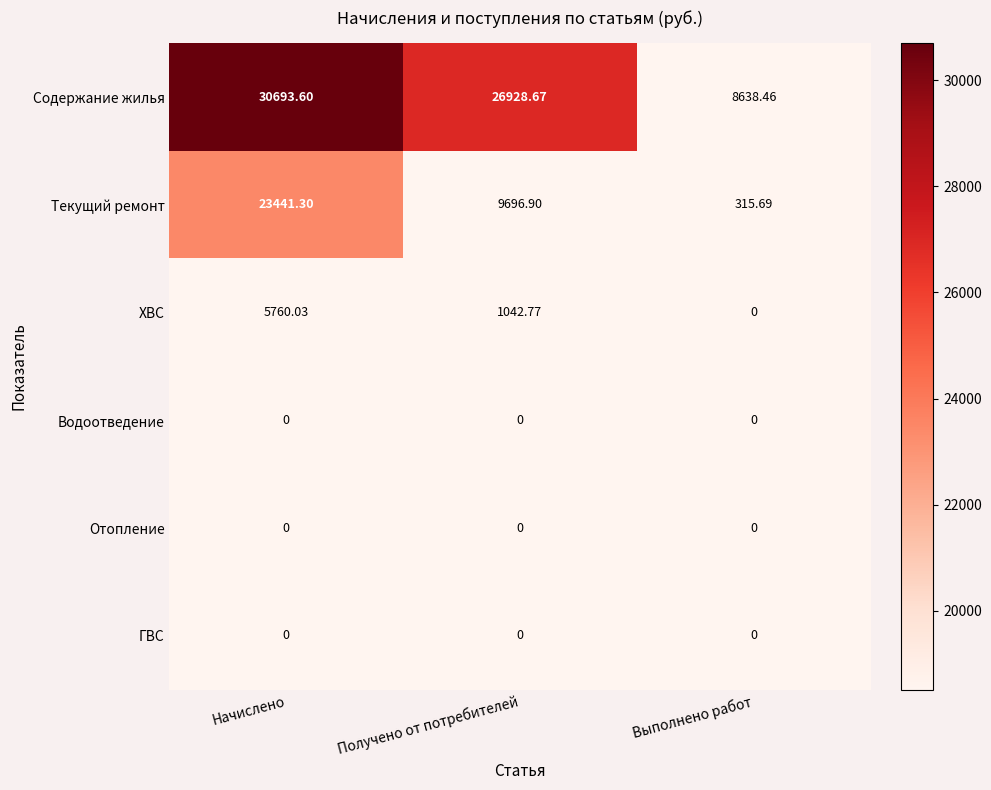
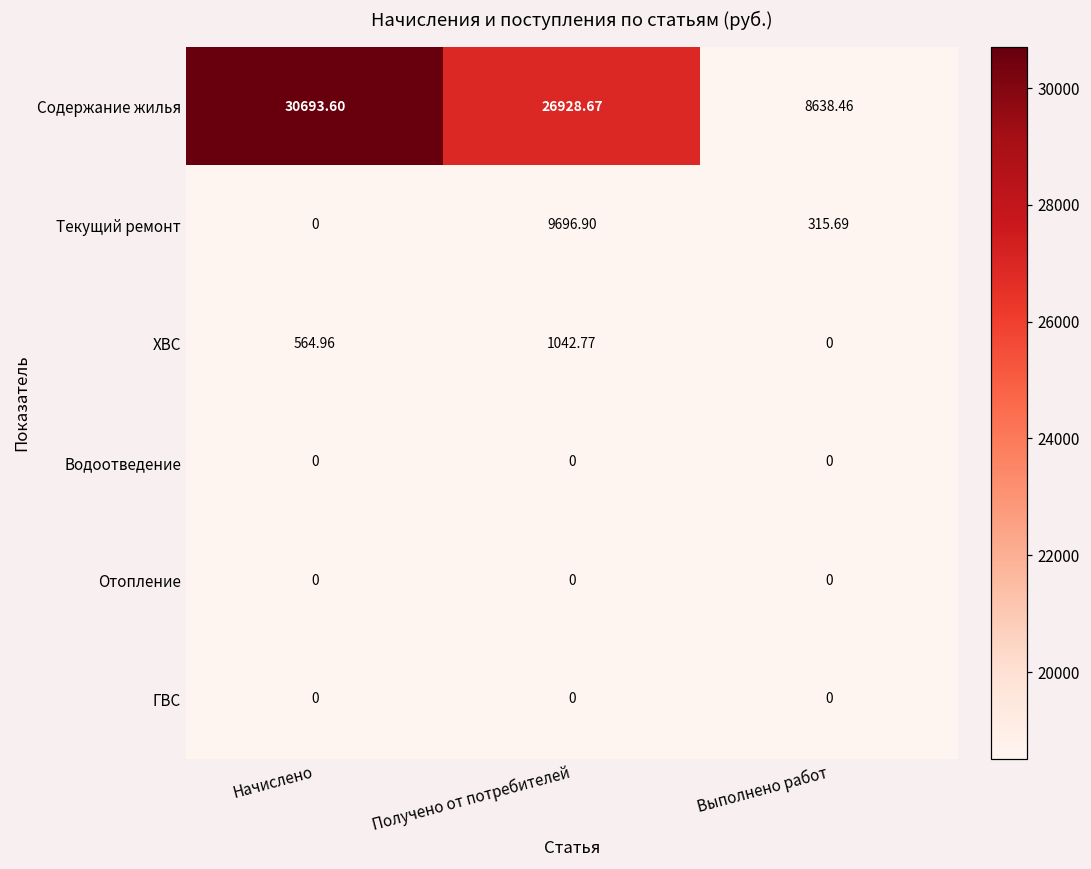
  {
    "Содержание жилья": {
      "Начислено": 30693.60,
      "Получено от потребителей": 26928.67,
      "Выполнено работ": 8638.46
    },
    "Текущий ремонт": {
-     "Начислено": 23441.30,
+     "Начислено": 0,
      "Получено от потребителей": 9696.90,
      "Выполнено работ": 315.69
    },
    "ХВС": {
-     "Начислено": 5760.03,
+     "Начислено": 564.96,
      "Получено от потребителей": 1042.77,
      "Выполнено работ": 0
    },
    "Водоотведение": {
      "Начислено": 0,
      "Получено от потребителей": 0,
      "Выполнено работ": 0
    },
    "Отопление": {
      "Начислено": 0,
      "Получено от потребителей": 0,
      "Выполнено работ": 0
    },
    "ГВС": {
      "Начислено": 0,
      "Получено от потребителей": 0,
      "Выполнено работ": 0
    }
  }
